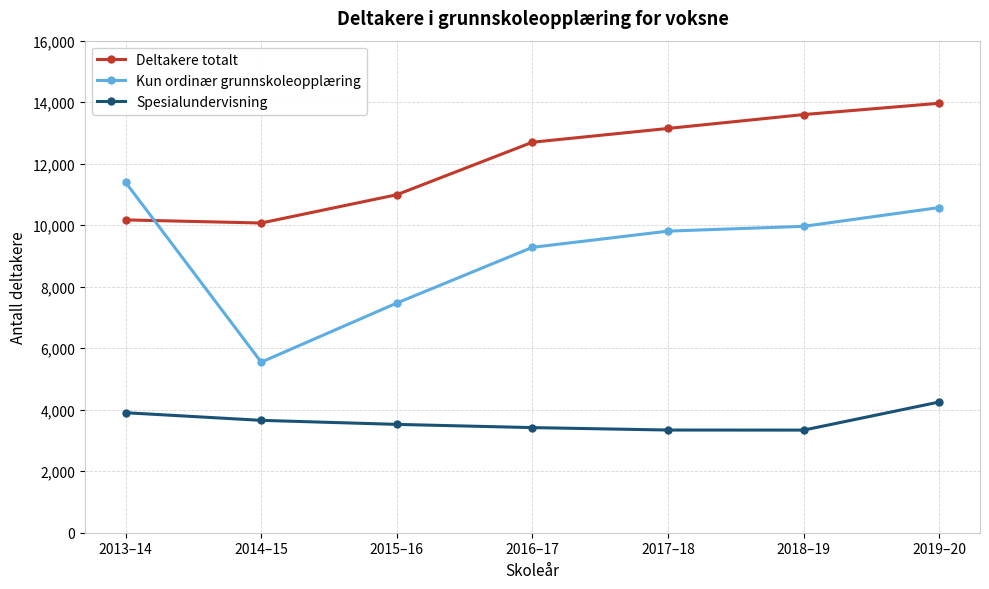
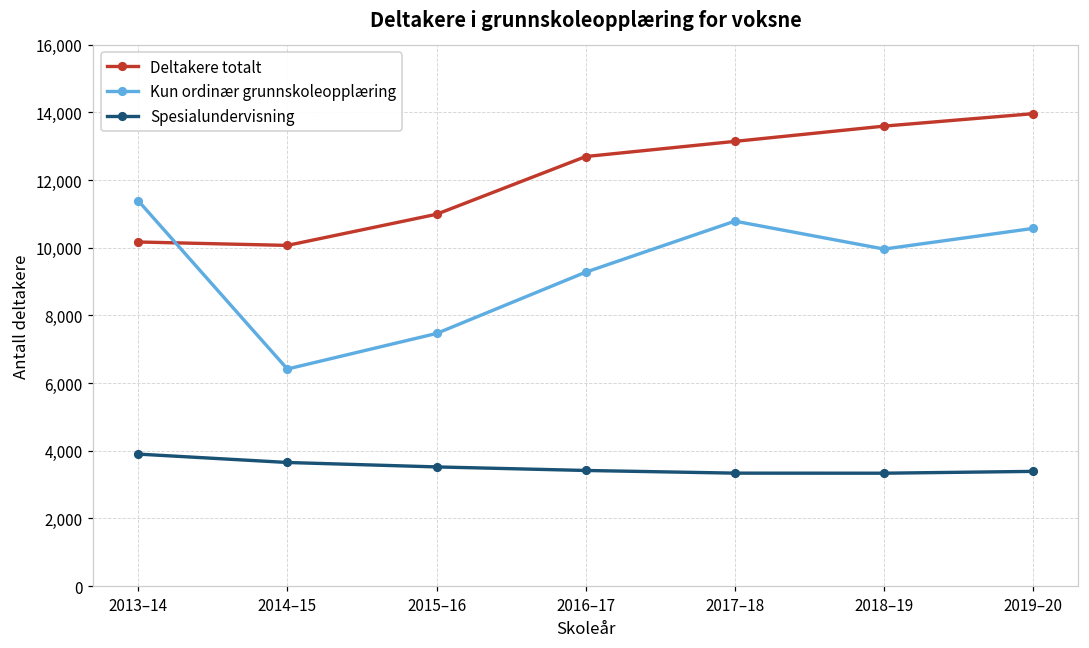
  {
    "Deltakere totalt": {
      "2013–14": "10,200",
      "2014–15": "10,100",
      "2015–16": "11,000",
      "2016–17": "12,700",
      "2017–18": "13,100",
      "2018–19": "13,600",
      "2019–20": "14,000"
    },
    "Kun ordinær grunnskoleopplæring": {
      "2013–14": "11,400",
-     "2014–15": "5,500",
+     "2014–15": "6,400",
      "2015–16": "7,500",
      "2016–17": "9,300",
-     "2017–18": "9,800",
+     "2017–18": "10,800",
      "2018–19": "10,000",
      "2019–20": "10,600"
    },
    "Spesialundervisning": {
      "2013–14": "3,900",
      "2014–15": "3,700",
      "2015–16": "3,500",
      "2016–17": "3,400",
      "2017–18": "3,300",
      "2018–19": "3,300",
-     "2019–20": "4,300"
+     "2019–20": "3,400"
    }
  }
